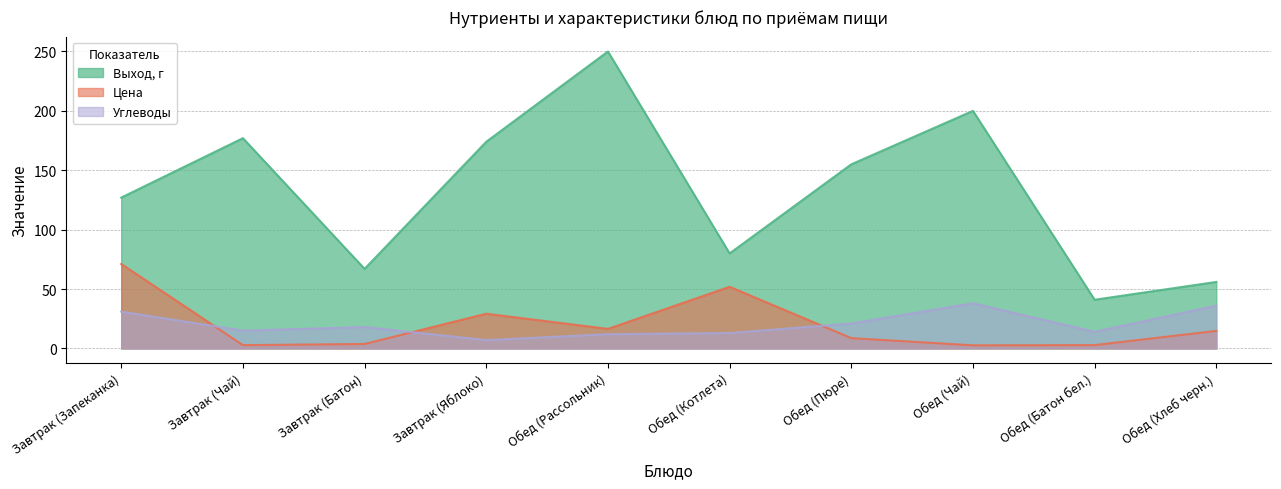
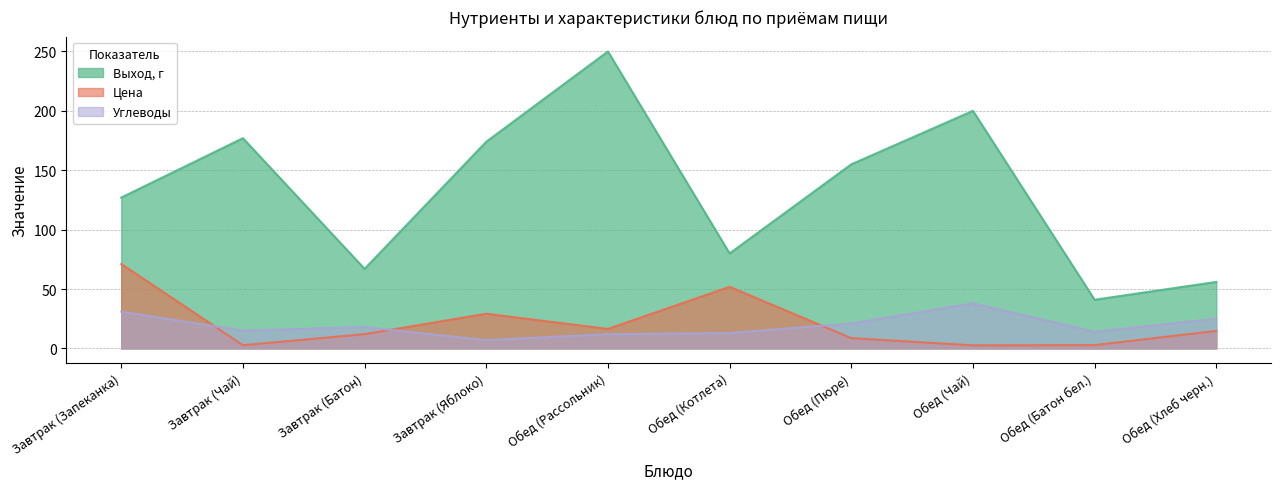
  {
    "Выход, г": {
      "Завтрак (Запеканка)": 127,
      "Завтрак (Чай)": 177,
      "Завтрак (Батон)": 67,
      "Завтрак (Яблоко)": 174,
      "Обед (Рассольник)": 250,
      "Обед (Котлета)": 80,
      "Обед (Пюре)": 155,
      "Обед (Чай)": 200,
      "Обед (Батон бел.)": 41,
      "Обед (Хлеб черн.)": 56
    },
    "Цена": {
      "Завтрак (Запеканка)": 71,
      "Завтрак (Чай)": 3,
-     "Завтрак (Батон)": 4,
+     "Завтрак (Батон)": 12,
      "Завтрак (Яблоко)": 29,
      "Обед (Рассольник)": 16,
      "Обед (Котлета)": 52,
      "Обед (Пюре)": 9,
      "Обед (Чай)": 3,
      "Обед (Батон бел.)": 3,
      "Обед (Хлеб черн.)": 15
    },
    "Углеводы": {
      "Завтрак (Запеканка)": 31,
      "Завтрак (Чай)": 15,
      "Завтрак (Батон)": 18,
      "Завтрак (Яблоко)": 7,
      "Обед (Рассольник)": 12,
      "Обед (Котлета)": 13,
      "Обед (Пюре)": 21,
      "Обед (Чай)": 38,
      "Обед (Батон бел.)": 14,
-     "Обед (Хлеб черн.)": 36
+     "Обед (Хлеб черн.)": 25
    }
  }
